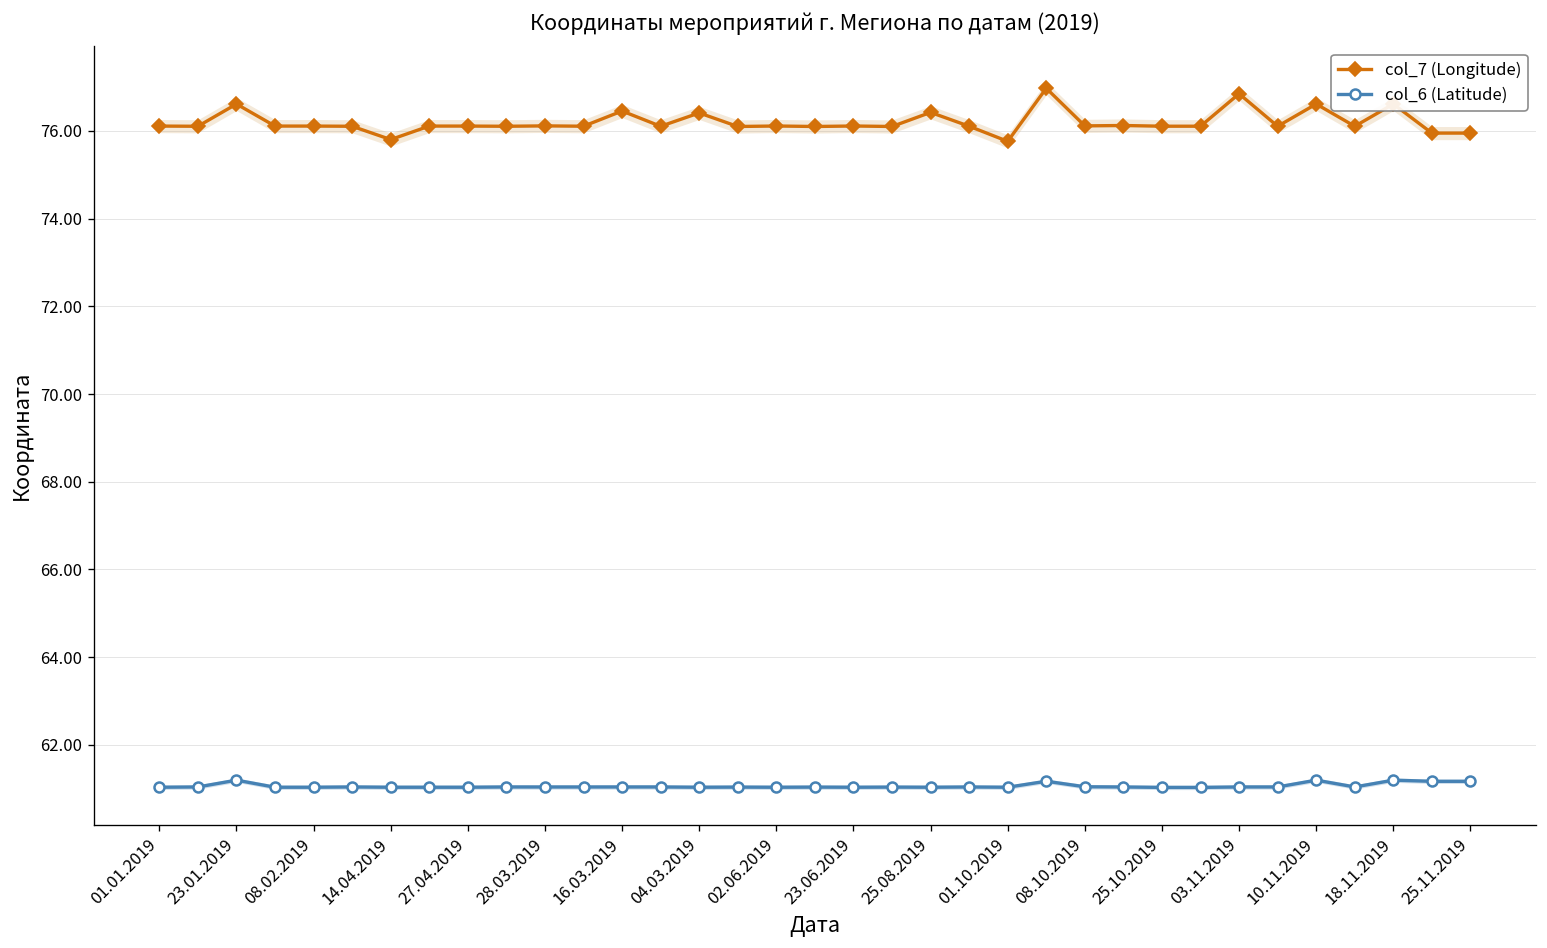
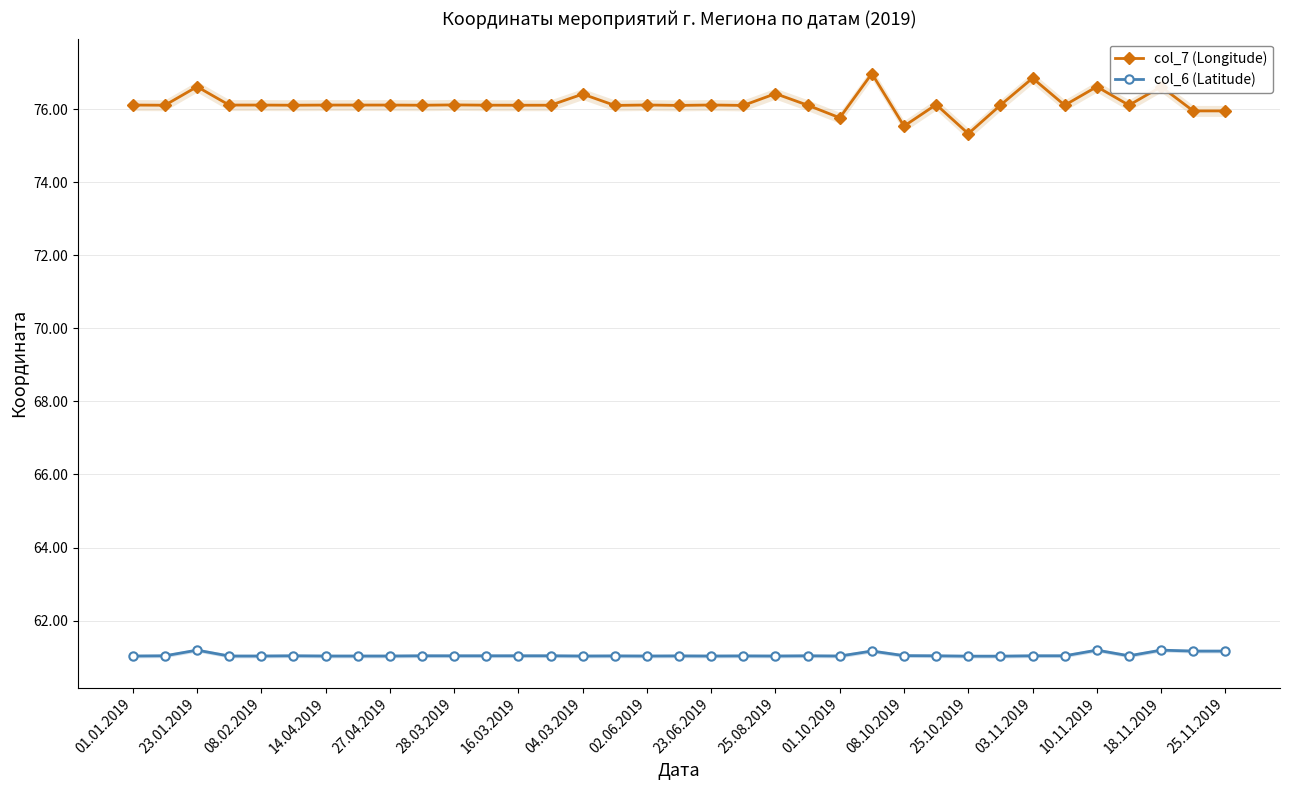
  {
    "col_7 (Longitude)": {
      "01.01.2019": 76.1,
      "23.01.2019": 76.6,
      "08.02.2019": 76.1,
-     "14.04.2019": 75.8,
+     "14.04.2019": 76.1,
      "27.04.2019": 76.1,
      "28.03.2019": 76.1,
-     "16.03.2019": 76.5,
+     "16.03.2019": 76.1,
      "04.03.2019": 76.4,
      "02.06.2019": 76.1,
      "23.06.2019": 76.1,
      "25.08.2019": 76.4,
      "01.10.2019": 75.8,
-     "08.10.2019": 76.1,
-     "25.10.2019": 76.1,
+     "08.10.2019": 75.5,
+     "25.10.2019": 75.3,
      "03.11.2019": 76.8,
      "25.11.2019": 76.0
    }
  }
